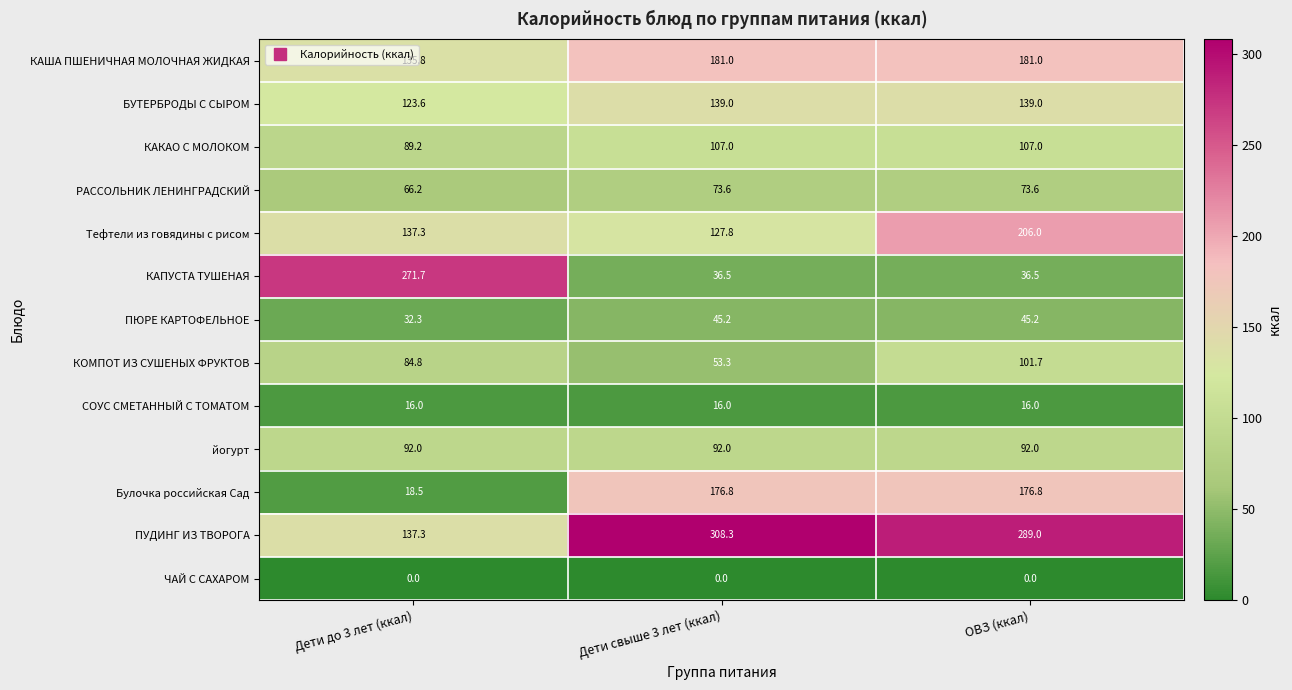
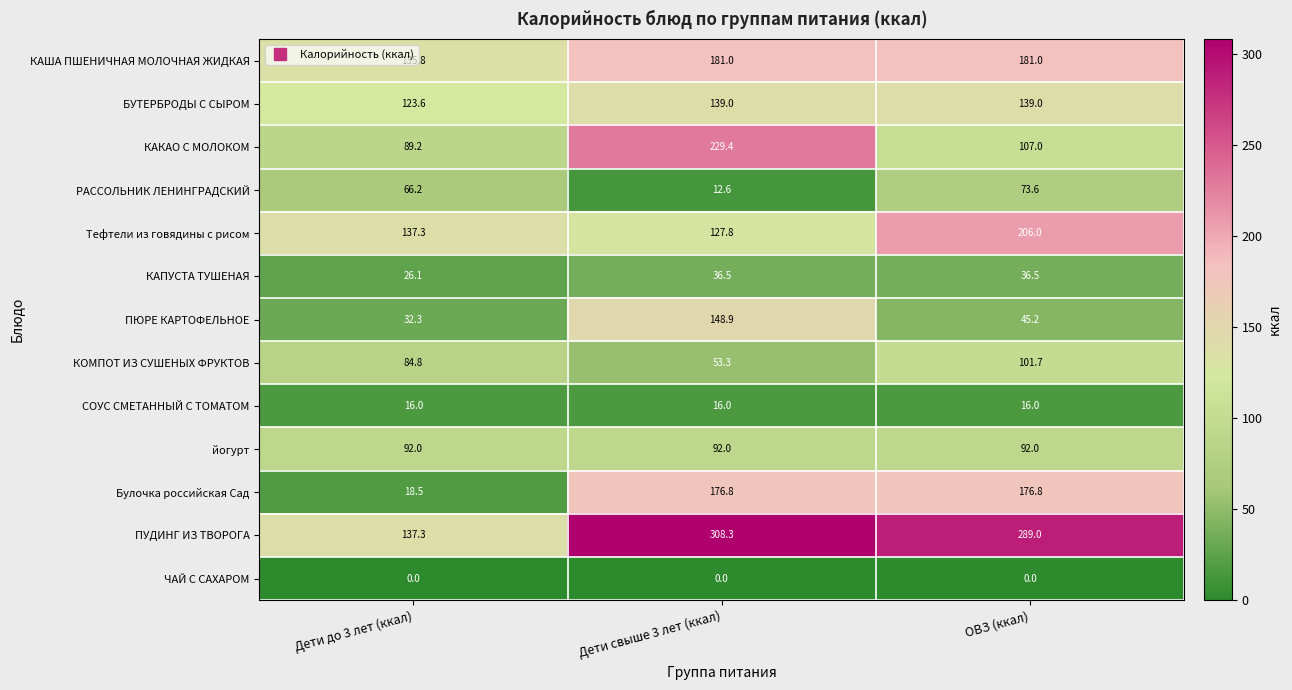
  {
    "КАША ПШЕНИЧНАЯ МОЛОЧНАЯ ЖИДКАЯ": {
      "Дети свыше 3 лет (ккал)": 181.0,
      "ОВЗ (ккал)": 181.0
    },
    "БУТЕРБРОДЫ С СЫРОМ": {
      "Дети до 3 лет (ккал)": 123.6,
      "Дети свыше 3 лет (ккал)": 139.0,
      "ОВЗ (ккал)": 139.0
    },
    "КАКАО С МОЛОКОМ": {
      "Дети до 3 лет (ккал)": 89.2,
-     "Дети свыше 3 лет (ккал)": 107.0,
+     "Дети свыше 3 лет (ккал)": 229.4,
      "ОВЗ (ккал)": 107.0
    },
    "РАССОЛЬНИК ЛЕНИНГРАДСКИЙ": {
      "Дети до 3 лет (ккал)": 66.2,
-     "Дети свыше 3 лет (ккал)": 73.6,
+     "Дети свыше 3 лет (ккал)": 12.6,
      "ОВЗ (ккал)": 73.6
    },
    "Тефтели из говядины с рисом": {
      "Дети до 3 лет (ккал)": 137.3,
      "Дети свыше 3 лет (ккал)": 127.8,
      "ОВЗ (ккал)": 206.0
    },
    "КАПУСТА ТУШЕНАЯ": {
-     "Дети до 3 лет (ккал)": 271.7,
+     "Дети до 3 лет (ккал)": 26.1,
      "Дети свыше 3 лет (ккал)": 36.5,
      "ОВЗ (ккал)": 36.5
    },
    "ПЮРЕ КАРТОФЕЛЬНОЕ": {
      "Дети до 3 лет (ккал)": 32.3,
-     "Дети свыше 3 лет (ккал)": 45.2,
+     "Дети свыше 3 лет (ккал)": 148.9,
      "ОВЗ (ккал)": 45.2
    },
    "КОМПОТ ИЗ СУШЕНЫХ ФРУКТОВ": {
      "Дети до 3 лет (ккал)": 84.8,
      "Дети свыше 3 лет (ккал)": 53.3,
      "ОВЗ (ккал)": 101.7
    },
    "СОУС СМЕТАННЫЙ С ТОМАТОМ": {
      "Дети до 3 лет (ккал)": 16.0,
      "Дети свыше 3 лет (ккал)": 16.0,
      "ОВЗ (ккал)": 16.0
    },
    "йогурт": {
      "Дети до 3 лет (ккал)": 92.0,
      "Дети свыше 3 лет (ккал)": 92.0,
      "ОВЗ (ккал)": 92.0
    },
    "Булочка российская Сад": {
      "Дети до 3 лет (ккал)": 18.5,
      "Дети свыше 3 лет (ккал)": 176.8,
      "ОВЗ (ккал)": 176.8
    },
    "ПУДИНГ ИЗ ТВОРОГА": {
      "Дети до 3 лет (ккал)": 137.3,
      "Дети свыше 3 лет (ккал)": 308.3,
      "ОВЗ (ккал)": 289.0
    },
    "ЧАЙ С САХАРОМ": {
      "Дети до 3 лет (ккал)": 0.0,
      "Дети свыше 3 лет (ккал)": 0.0,
      "ОВЗ (ккал)": 0.0
    }
  }
